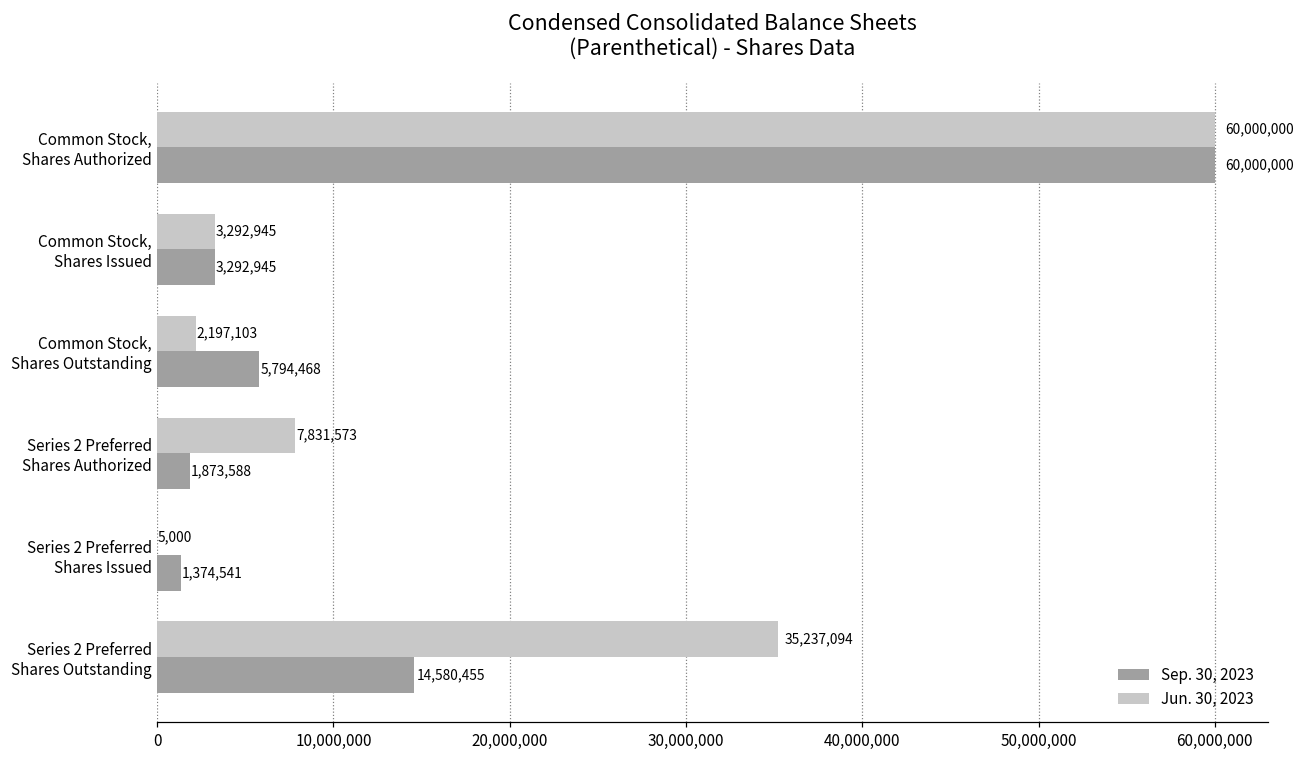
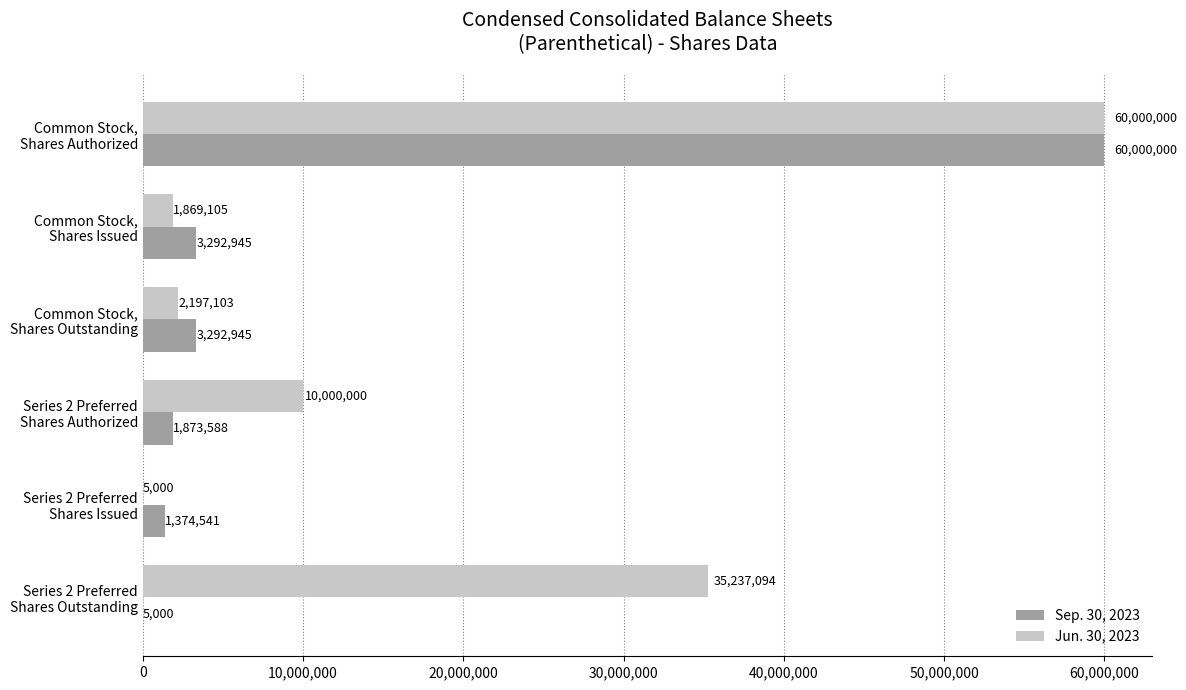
  {
    "Sep. 30, 2023": {
      "Common Stock, Shares Authorized": "60,000,000",
      "Common Stock, Shares Issued": "3,292,945",
-     "Common Stock, Shares Outstanding": "5,794,468",
+     "Common Stock, Shares Outstanding": "3,292,945",
      "Series 2 Preferred Shares Authorized": "1,873,588",
      "Series 2 Preferred Shares Issued": "1,374,541",
-     "Series 2 Preferred Shares Outstanding": "14,580,455"
+     "Series 2 Preferred Shares Outstanding": "5,000"
    },
    "Jun. 30, 2023": {
      "Common Stock, Shares Authorized": "60,000,000",
-     "Common Stock, Shares Issued": "3,292,945",
+     "Common Stock, Shares Issued": "1,869,105",
      "Common Stock, Shares Outstanding": "2,197,103",
-     "Series 2 Preferred Shares Authorized": "7,831,573",
+     "Series 2 Preferred Shares Authorized": "10,000,000",
      "Series 2 Preferred Shares Issued": "5,000",
      "Series 2 Preferred Shares Outstanding": "35,237,094"
    }
  }
